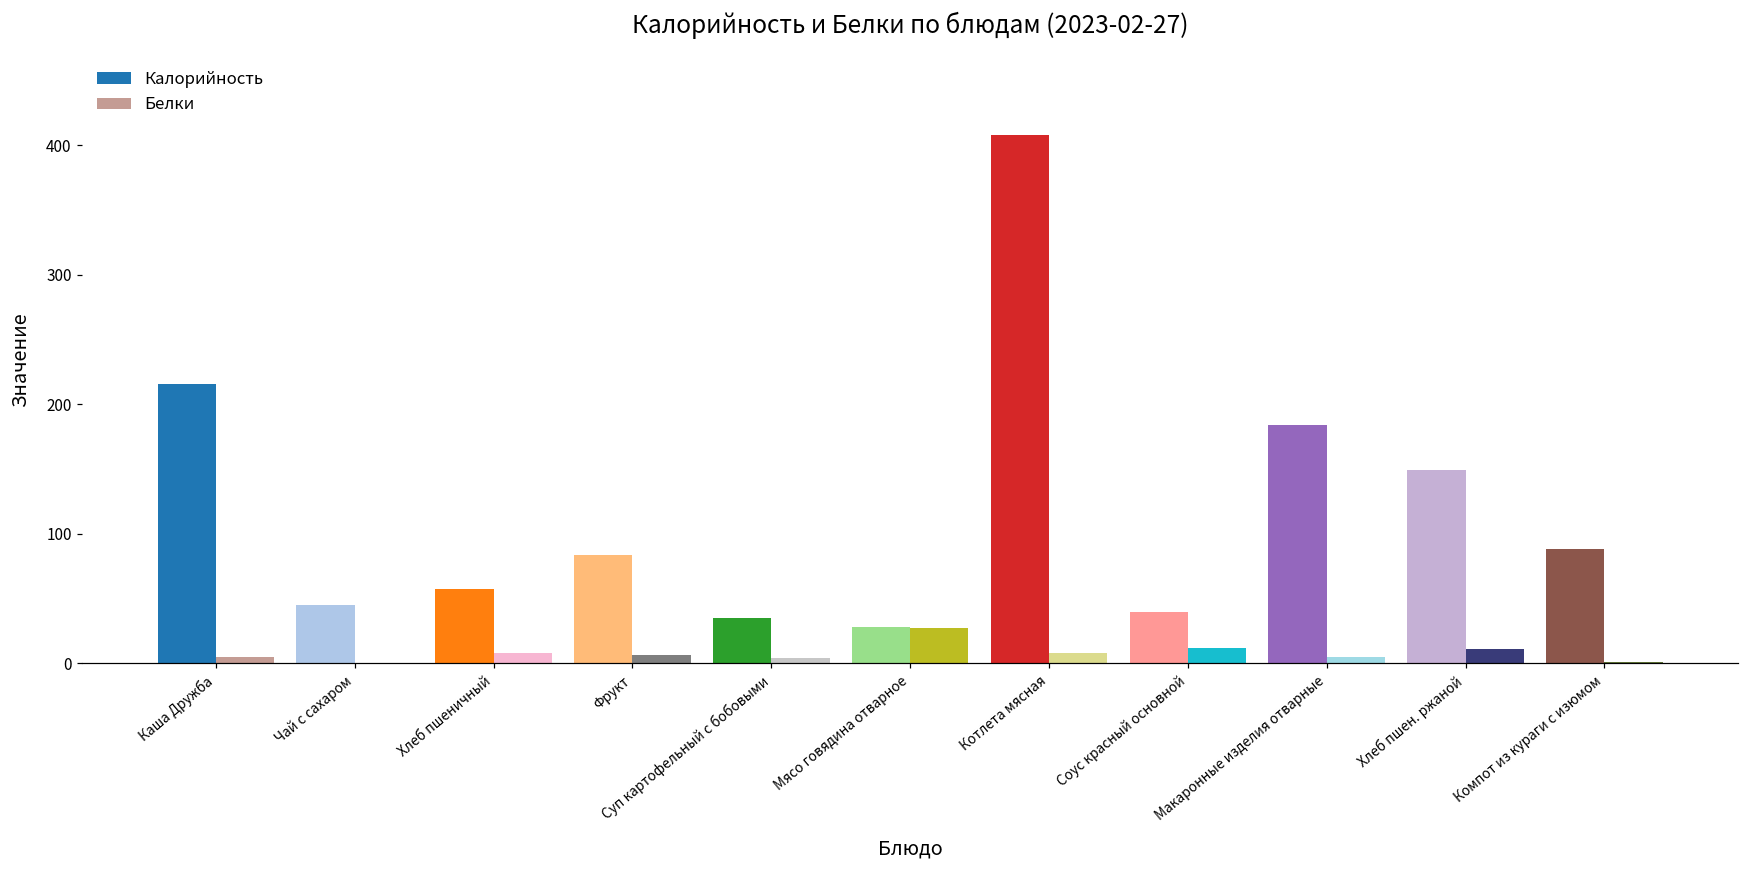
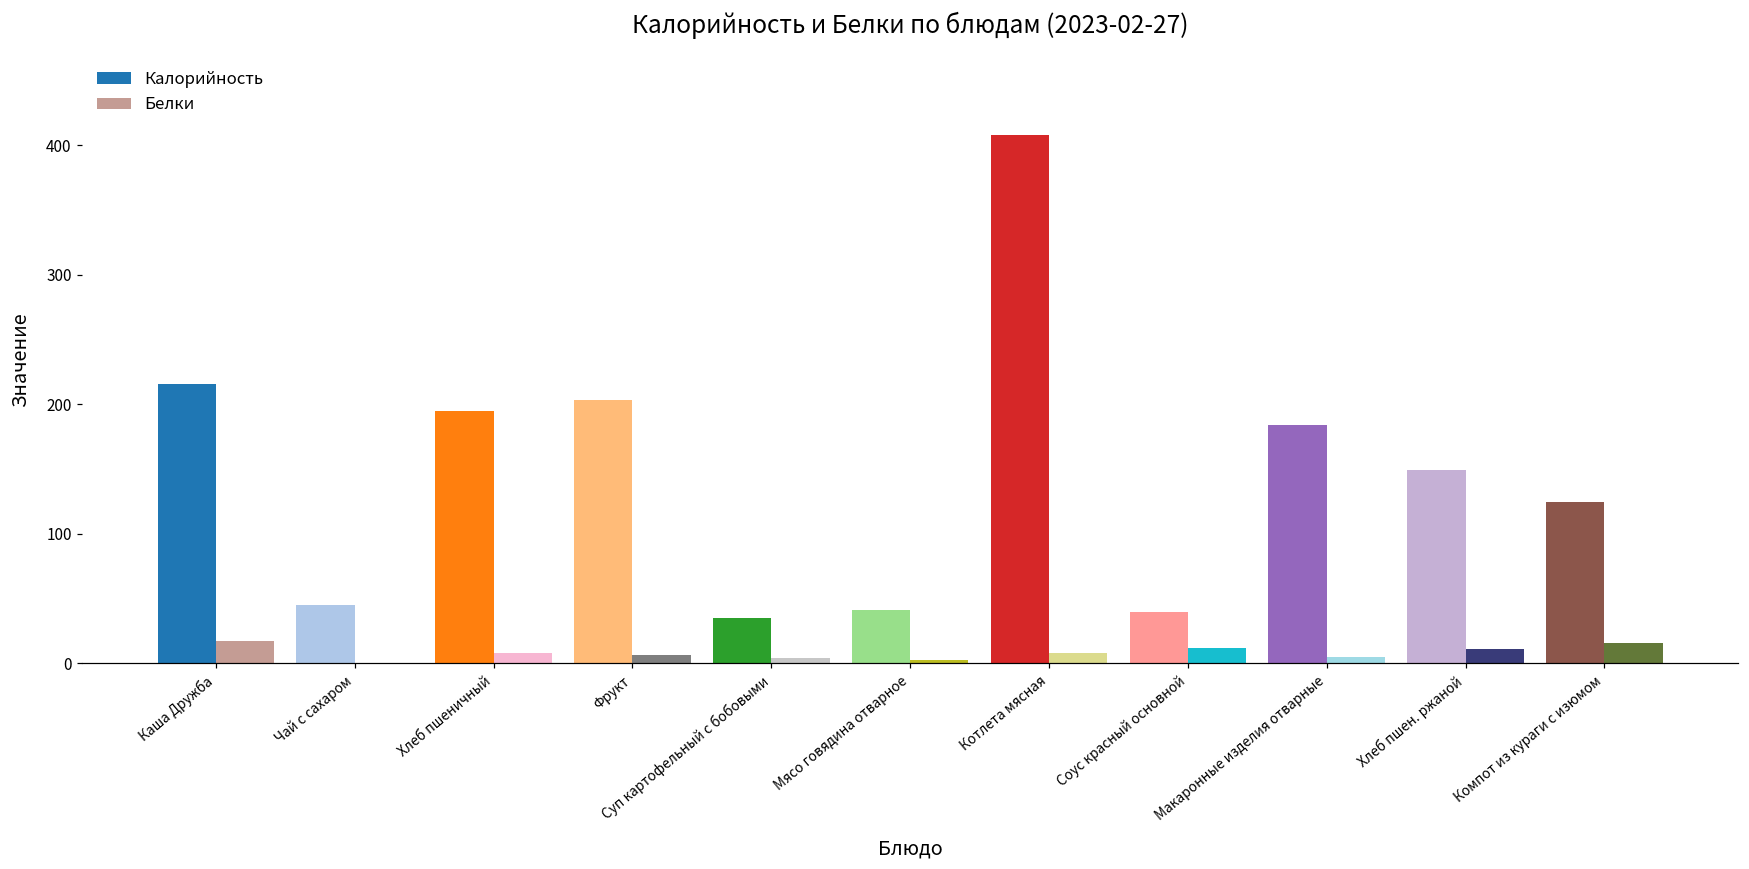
  {
    "Калорийность": {
      "Каша Дружба": 216,
      "Чай с сахаром": 45,
-     "Хлеб пшеничный": 58,
-     "Фрукт": 84,
+     "Хлеб пшеничный": 195,
+     "Фрукт": 204,
      "Суп картофельный с бобовыми": 35,
-     "Мясо говядина отварное": 28,
+     "Мясо говядина отварное": 41,
      "Котлета мясная": 408,
      "Соус красный основной": 40,
      "Макаронные изделия отварные": 184,
      "Хлеб пшен. ржаной": 149,
-     "Компот из кураги с изюмом": 88
+     "Компот из кураги с изюмом": 125
    },
    "Белки": {
-     "Каша Дружба": 5,
+     "Каша Дружба": 17,
      "Хлеб пшеничный": 8,
      "Фрукт": 6,
      "Суп картофельный с бобовыми": 4,
-     "Мясо говядина отварное": 28,
+     "Мясо говядина отварное": 3,
      "Котлета мясная": 8,
      "Соус красный основной": 12,
      "Макаронные изделия отварные": 5,
      "Хлеб пшен. ржаной": 11,
-     "Компот из кураги с изюмом": 1
+     "Компот из кураги с изюмом": 16
    }
  }
